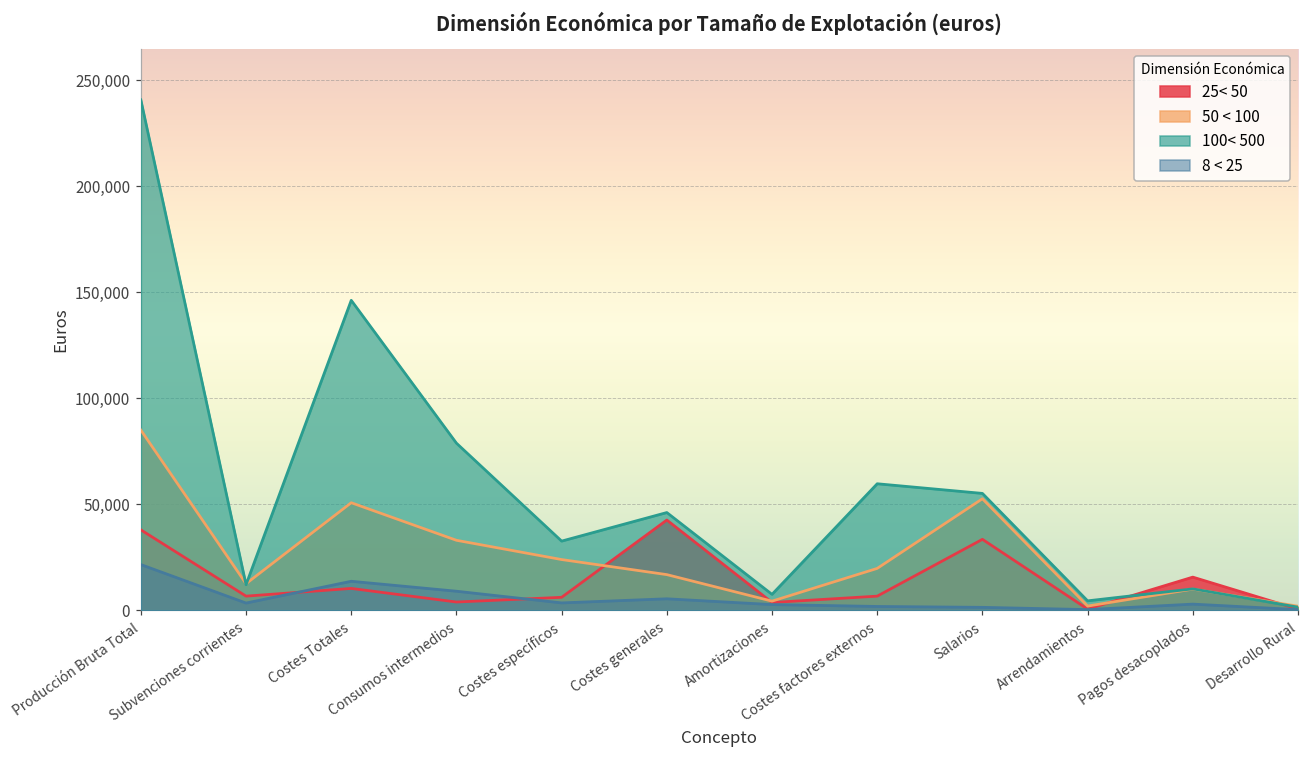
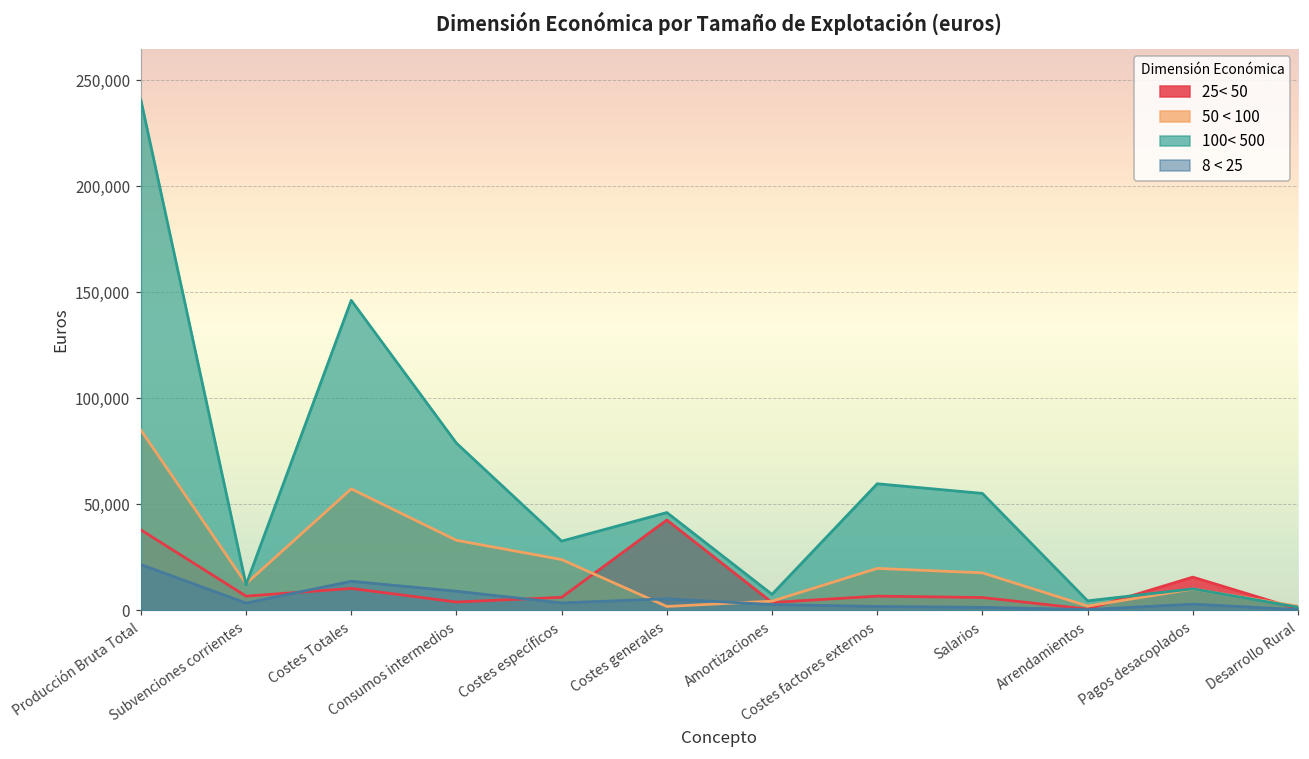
  {
    "25< 50": {
      "Producción Bruta Total": "38,000",
      "Subvenciones corrientes": "7,000",
      "Costes Totales": "10,000",
      "Consumos intermedios": "4,000",
      "Costes específicos": "6,000",
      "Costes generales": "43,000",
      "Costes factores externos": "7,000",
-     "Salarios": "34,000",
+     "Salarios": "6,000",
      "Pagos desacoplados": "16,000"
    },
    "50 < 100": {
      "Producción Bruta Total": "85,000",
-     "Costes Totales": "51,000",
+     "Costes Totales": "57,000",
      "Consumos intermedios": "33,000",
      "Costes específicos": "24,000",
-     "Costes generales": "17,000",
+     "Costes generales": "2,000",
      "Costes factores externos": "20,000",
-     "Salarios": "53,000",
+     "Salarios": "18,000",
      "Arrendamientos": "2,000"
    }
  }
